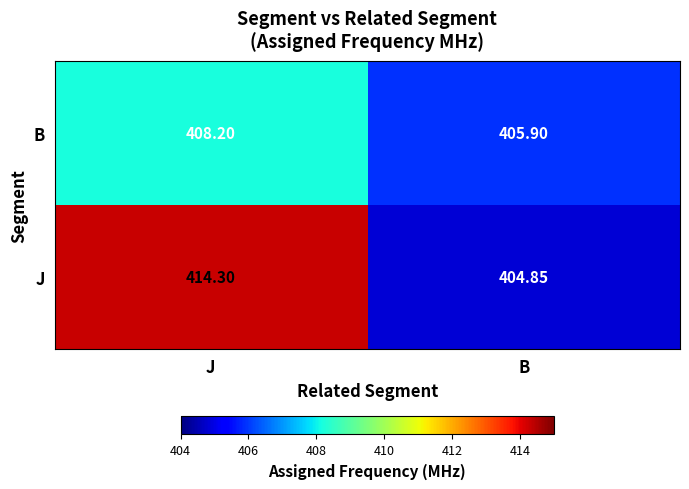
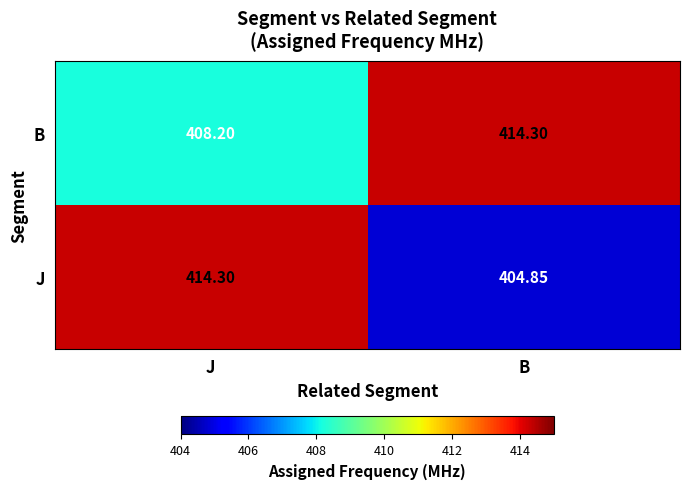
  {
    "B": {
      "J": 408.20,
-     "B": 405.90
+     "B": 414.30
    },
    "J": {
      "J": 414.30,
      "B": 404.85
    }
  }
